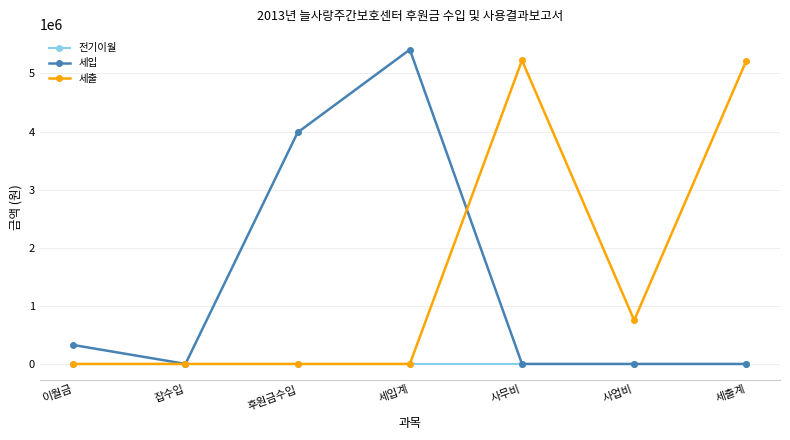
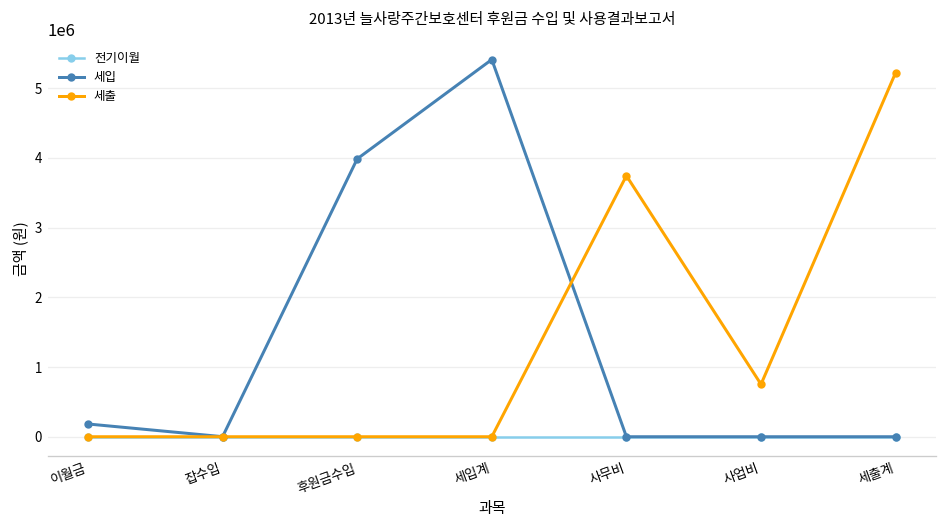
  {
    "세입": {
-     "이월금": 300000,
+     "이월금": 200000,
      "후원금수입": 4000000,
      "세입계": 5400000
    },
    "세출": {
-     "사무비": 5200000,
+     "사무비": 3700000,
      "사업비": 800000,
      "세출계": 5200000
    }
  }
